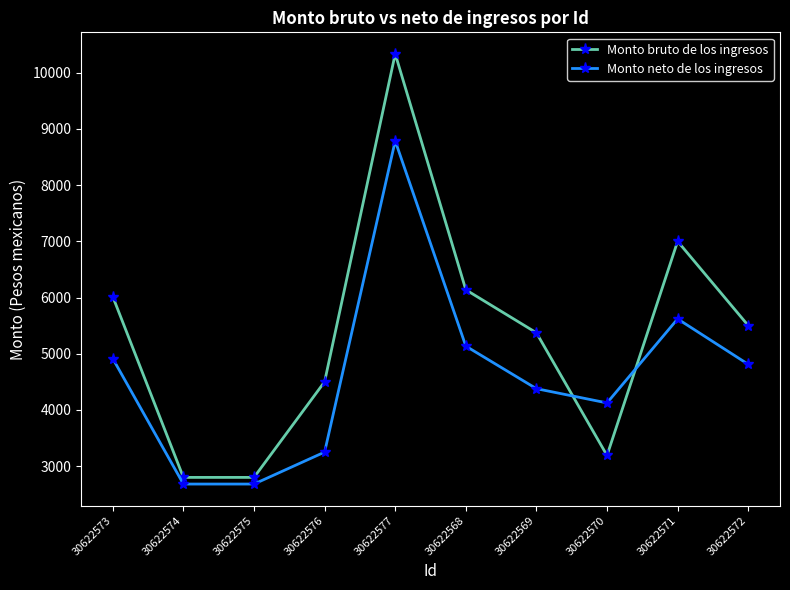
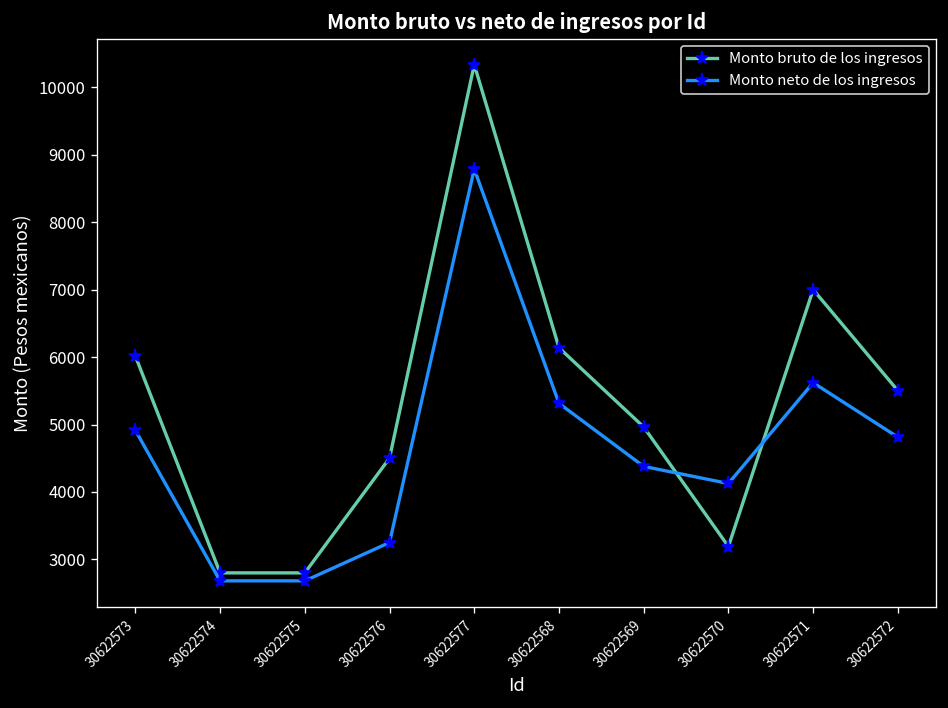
  {
    "Monto bruto de los ingresos": {
      "30622573": 6000,
      "30622574": 2800,
      "30622575": 2800,
      "30622576": 4500,
      "30622577": 10300,
      "30622568": 6100,
-     "30622569": 5400,
+     "30622569": 5000,
      "30622570": 3200,
      "30622571": 7000,
      "30622572": 5500
    },
    "Monto neto de los ingresos": {
      "30622573": 4900,
      "30622574": 2700,
      "30622575": 2700,
      "30622576": 3300,
      "30622577": 8800,
-     "30622568": 5100,
+     "30622568": 5300,
      "30622569": 4400,
      "30622570": 4100,
      "30622571": 5600,
      "30622572": 4800
    }
  }
